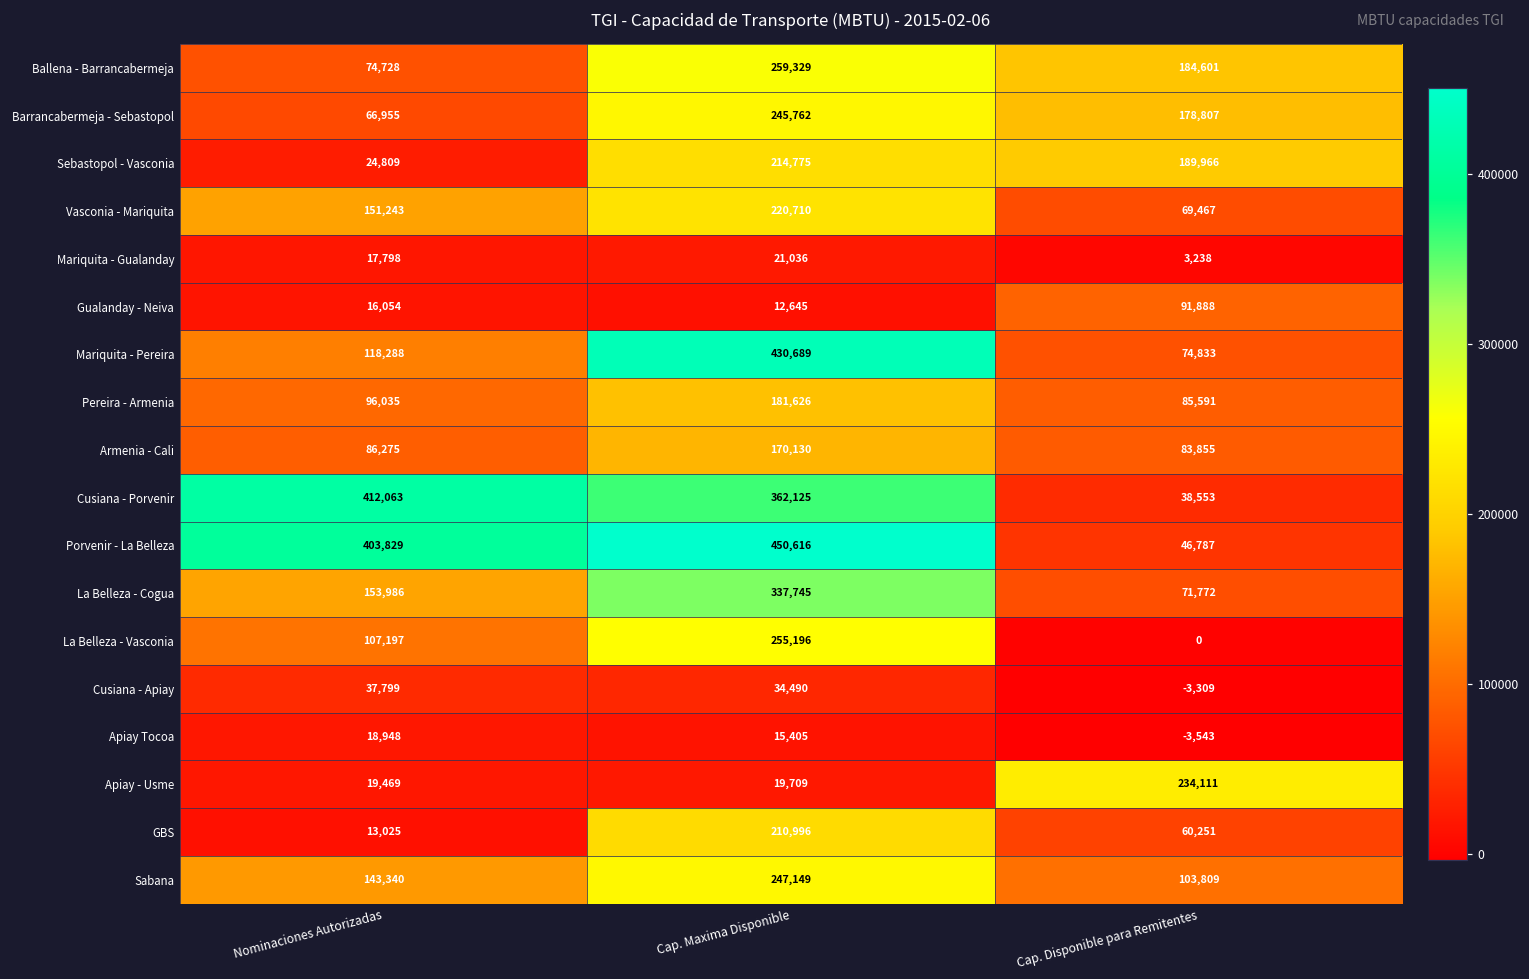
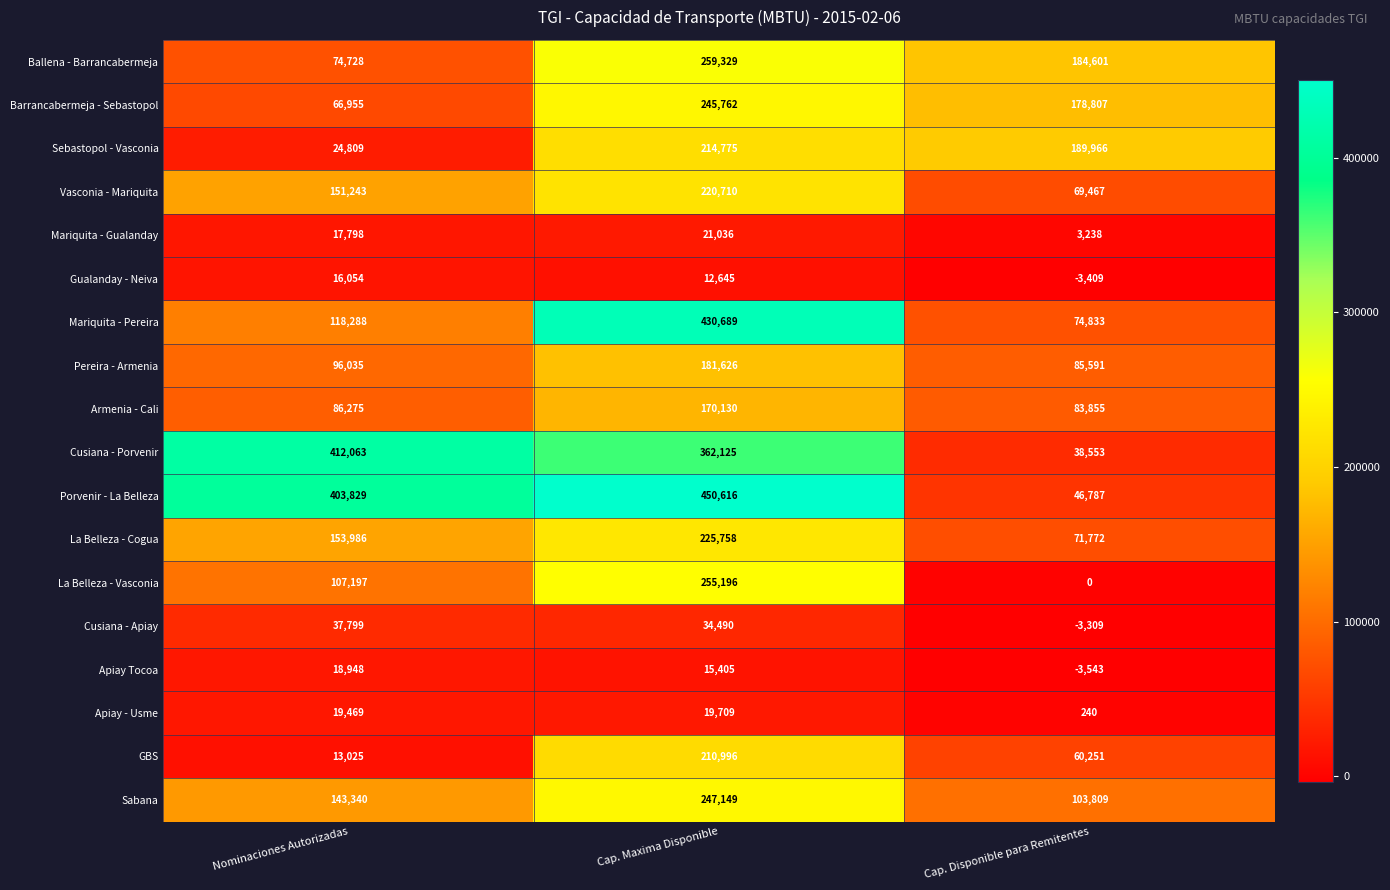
  {
    "Ballena - Barrancabermeja": {
      "Nominaciones Autorizadas": "74,728",
      "Cap. Maxima Disponible": "259,329",
      "Cap. Disponible para Remitentes": "184,601"
    },
    "Barrancabermeja - Sebastopol": {
      "Nominaciones Autorizadas": "66,955",
      "Cap. Maxima Disponible": "245,762",
      "Cap. Disponible para Remitentes": "178,807"
    },
    "Sebastopol - Vasconia": {
      "Nominaciones Autorizadas": "24,809",
      "Cap. Maxima Disponible": "214,775",
      "Cap. Disponible para Remitentes": "189,966"
    },
    "Vasconia - Mariquita": {
      "Nominaciones Autorizadas": "151,243",
      "Cap. Maxima Disponible": "220,710",
      "Cap. Disponible para Remitentes": "69,467"
    },
    "Mariquita - Gualanday": {
      "Nominaciones Autorizadas": "17,798",
      "Cap. Maxima Disponible": "21,036",
      "Cap. Disponible para Remitentes": "3,238"
    },
    "Gualanday - Neiva": {
      "Nominaciones Autorizadas": "16,054",
      "Cap. Maxima Disponible": "12,645",
-     "Cap. Disponible para Remitentes": "91,888"
+     "Cap. Disponible para Remitentes": "-3,409"
    },
    "Mariquita - Pereira": {
      "Nominaciones Autorizadas": "118,288",
      "Cap. Maxima Disponible": "430,689",
      "Cap. Disponible para Remitentes": "74,833"
    },
    "Pereira - Armenia": {
      "Nominaciones Autorizadas": "96,035",
      "Cap. Maxima Disponible": "181,626",
      "Cap. Disponible para Remitentes": "85,591"
    },
    "Armenia - Cali": {
      "Nominaciones Autorizadas": "86,275",
      "Cap. Maxima Disponible": "170,130",
      "Cap. Disponible para Remitentes": "83,855"
    },
    "Cusiana - Porvenir": {
      "Nominaciones Autorizadas": "412,063",
      "Cap. Maxima Disponible": "362,125",
      "Cap. Disponible para Remitentes": "38,553"
    },
    "Porvenir - La Belleza": {
      "Nominaciones Autorizadas": "403,829",
      "Cap. Maxima Disponible": "450,616",
      "Cap. Disponible para Remitentes": "46,787"
    },
    "La Belleza - Cogua": {
      "Nominaciones Autorizadas": "153,986",
-     "Cap. Maxima Disponible": "337,745",
+     "Cap. Maxima Disponible": "225,758",
      "Cap. Disponible para Remitentes": "71,772"
    },
    "La Belleza - Vasconia": {
      "Nominaciones Autorizadas": "107,197",
      "Cap. Maxima Disponible": "255,196",
      "Cap. Disponible para Remitentes": "0"
    },
    "Cusiana - Apiay": {
      "Nominaciones Autorizadas": "37,799",
      "Cap. Maxima Disponible": "34,490",
      "Cap. Disponible para Remitentes": "-3,309"
    },
    "Apiay Tocoa": {
      "Nominaciones Autorizadas": "18,948",
      "Cap. Maxima Disponible": "15,405",
      "Cap. Disponible para Remitentes": "-3,543"
    },
    "Apiay - Usme": {
      "Nominaciones Autorizadas": "19,469",
      "Cap. Maxima Disponible": "19,709",
-     "Cap. Disponible para Remitentes": "234,111"
+     "Cap. Disponible para Remitentes": "240"
    },
    "GBS": {
      "Nominaciones Autorizadas": "13,025",
      "Cap. Maxima Disponible": "210,996",
      "Cap. Disponible para Remitentes": "60,251"
    },
    "Sabana": {
      "Nominaciones Autorizadas": "143,340",
      "Cap. Maxima Disponible": "247,149",
      "Cap. Disponible para Remitentes": "103,809"
    }
  }
